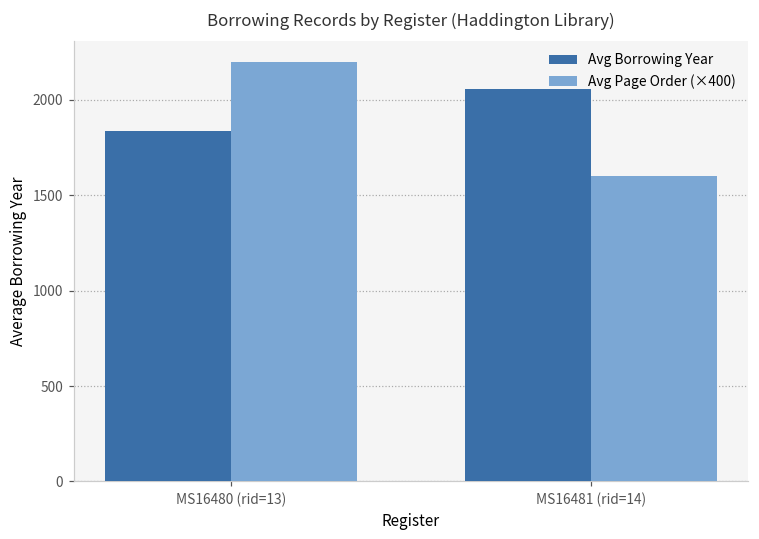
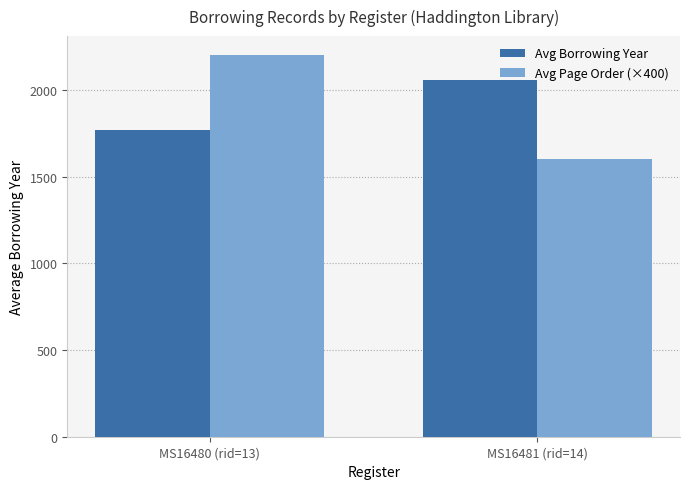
  {
    "Avg Borrowing Year": {
-     "MS16480 (rid=13)": 1840,
+     "MS16480 (rid=13)": 1770,
      "MS16481 (rid=14)": 2060
    },
    "Avg Page Order (×400)": {
      "MS16480 (rid=13)": 2200,
      "MS16481 (rid=14)": 1600
    }
  }
